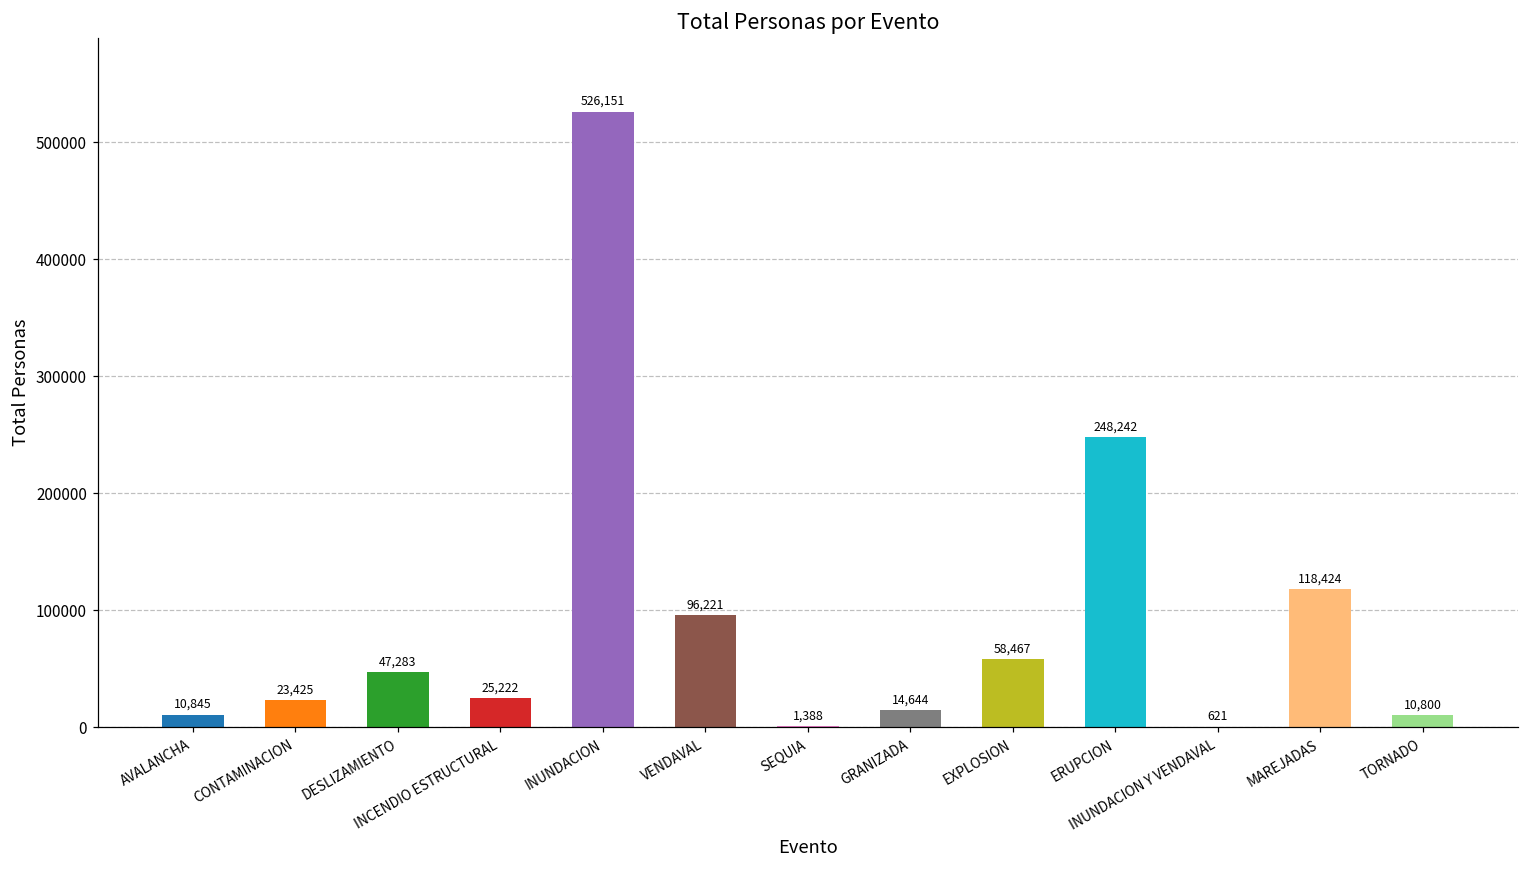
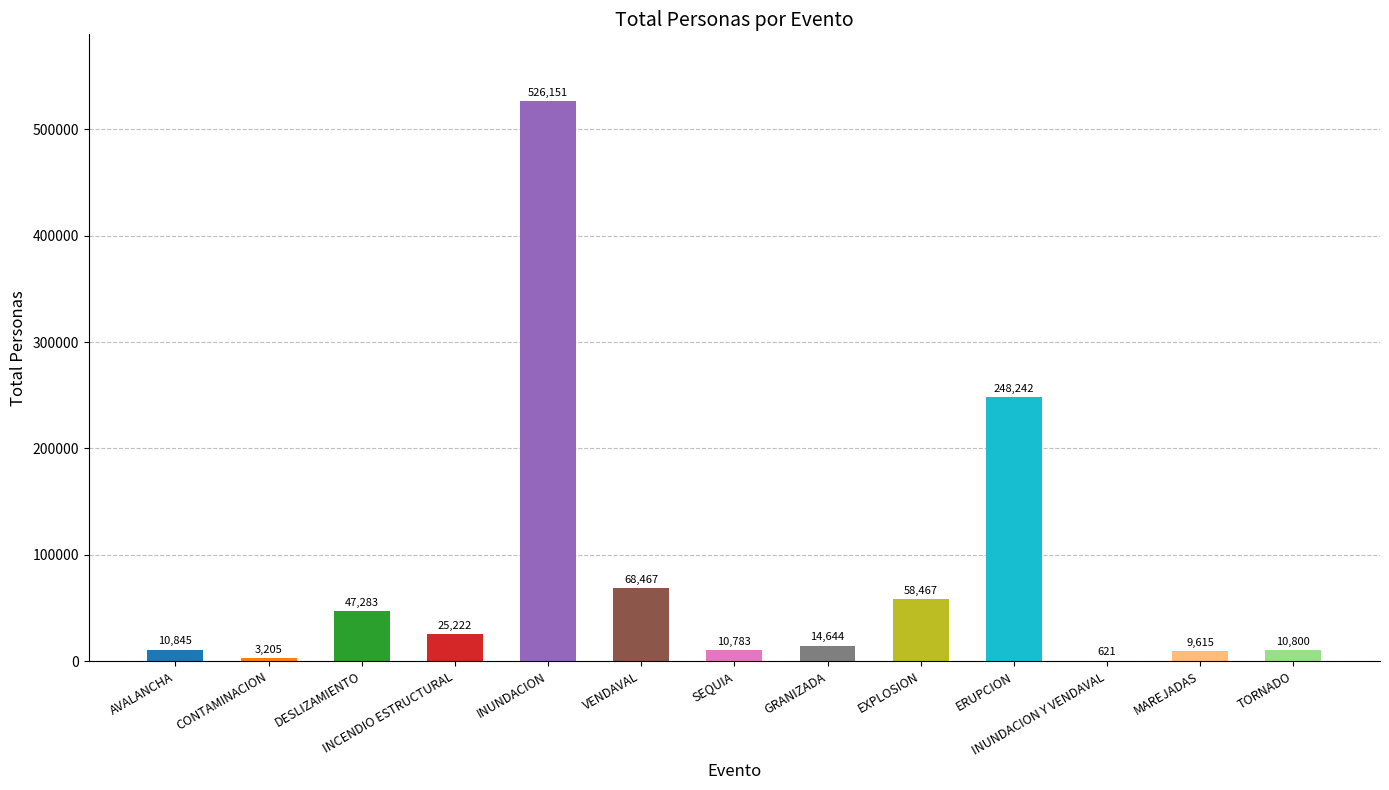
  {
    "AVALANCHA": "10,845",
-   "CONTAMINACION": "23,425",
+   "CONTAMINACION": "3,205",
    "DESLIZAMIENTO": "47,283",
    "INCENDIO ESTRUCTURAL": "25,222",
    "INUNDACION": "526,151",
-   "VENDAVAL": "96,221",
-   "SEQUIA": "1,388",
+   "VENDAVAL": "68,467",
+   "SEQUIA": "10,783",
    "GRANIZADA": "14,644",
    "EXPLOSION": "58,467",
    "ERUPCION": "248,242",
    "INUNDACION Y VENDAVAL": "621",
-   "MAREJADAS": "118,424",
+   "MAREJADAS": "9,615",
    "TORNADO": "10,800"
  }
